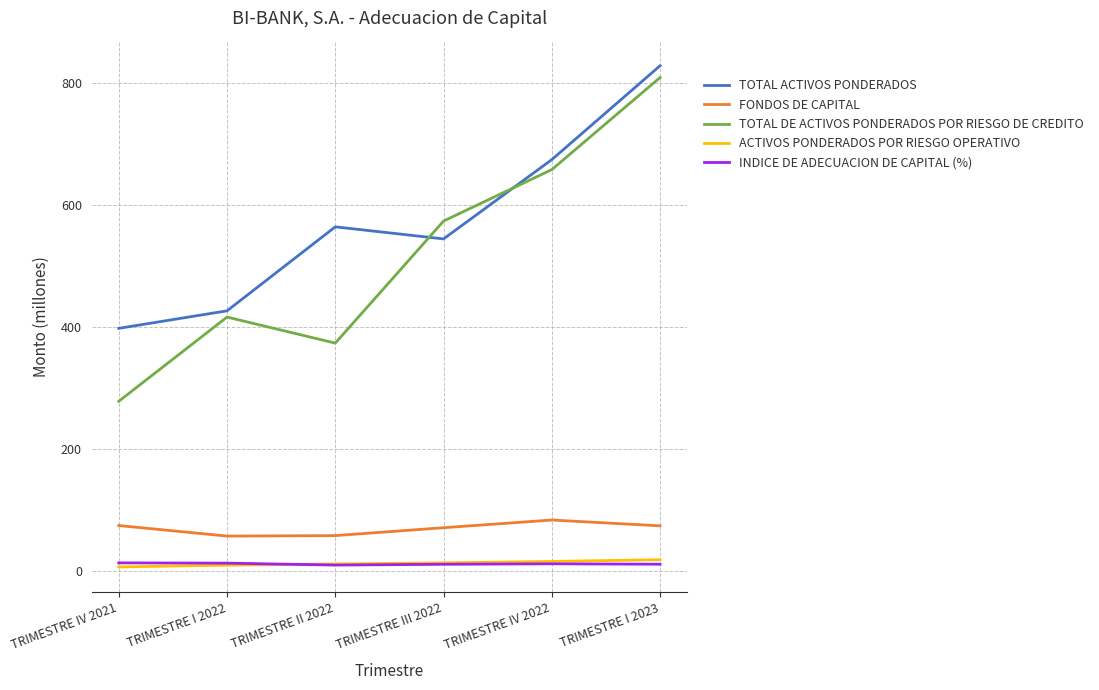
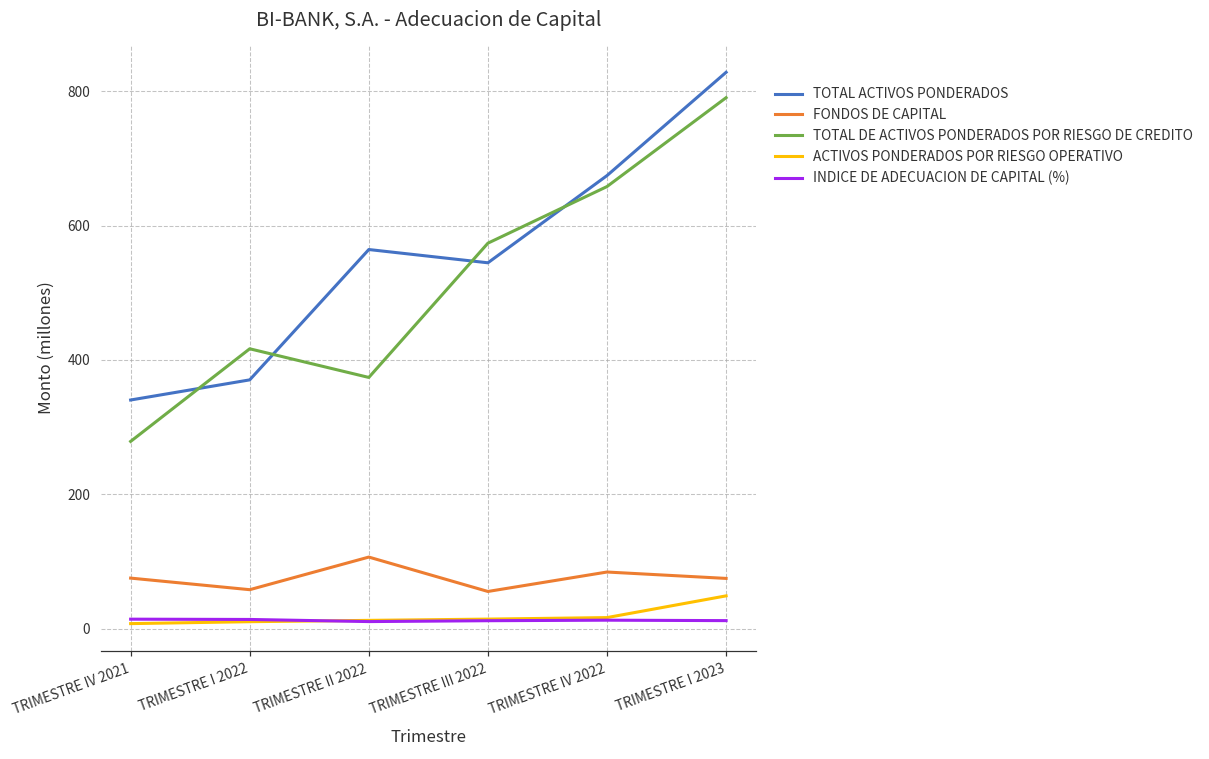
  {
    "TOTAL ACTIVOS PONDERADOS": {
-     "TRIMESTRE IV 2021": 400,
-     "TRIMESTRE I 2022": 430,
+     "TRIMESTRE IV 2021": 340,
+     "TRIMESTRE I 2022": 370,
      "TRIMESTRE II 2022": 560,
      "TRIMESTRE III 2022": 540,
      "TRIMESTRE IV 2022": 670,
      "TRIMESTRE I 2023": 830
    },
    "FONDOS DE CAPITAL": {
      "TRIMESTRE IV 2021": 80,
      "TRIMESTRE I 2022": 60,
-     "TRIMESTRE II 2022": 60,
-     "TRIMESTRE III 2022": 70,
+     "TRIMESTRE II 2022": 110,
+     "TRIMESTRE III 2022": 60,
      "TRIMESTRE IV 2022": 80,
      "TRIMESTRE I 2023": 70
    },
    "TOTAL DE ACTIVOS PONDERADOS POR RIESGO DE CREDITO": {
      "TRIMESTRE IV 2021": 280,
      "TRIMESTRE I 2022": 420,
      "TRIMESTRE II 2022": 370,
      "TRIMESTRE III 2022": 570,
      "TRIMESTRE IV 2022": 660,
-     "TRIMESTRE I 2023": 810
+     "TRIMESTRE I 2023": 790
    },
    "ACTIVOS PONDERADOS POR RIESGO OPERATIVO": {
      "TRIMESTRE IV 2021": 10,
-     "TRIMESTRE I 2023": 20
+     "TRIMESTRE I 2023": 50
    },
    "INDICE DE ADECUACION DE CAPITAL (%)": {
      "TRIMESTRE IV 2021": 10,
      "TRIMESTRE I 2023": 10
    }
  }
